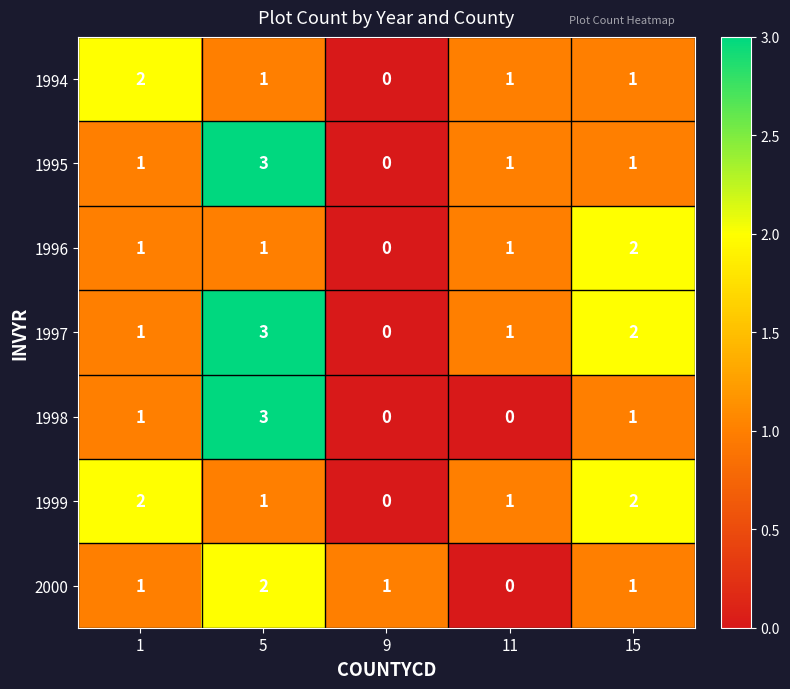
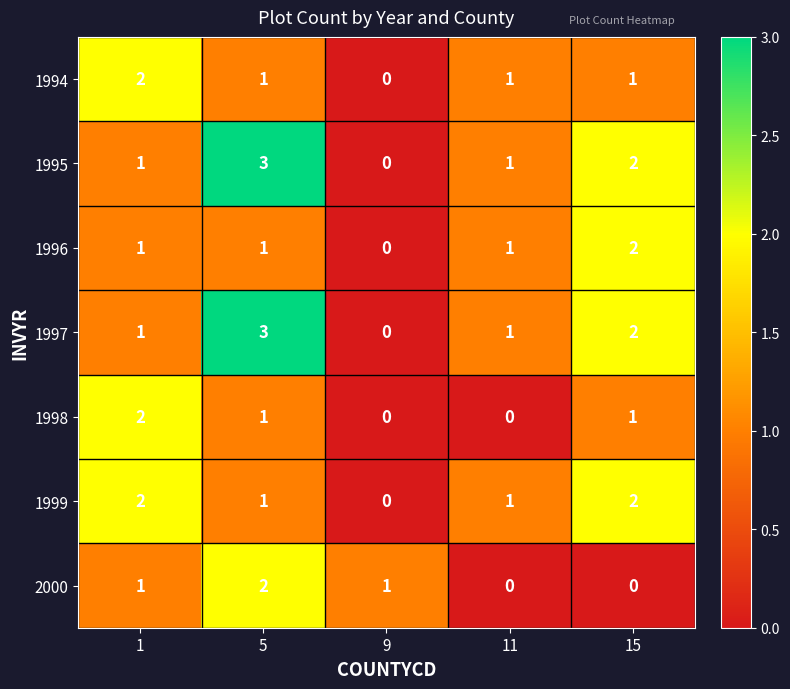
  {
    "1994": {
      "1": 2,
      "5": 1,
      "9": 0,
      "11": 1,
      "15": 1
    },
    "1995": {
      "1": 1,
      "5": 3,
      "9": 0,
      "11": 1,
-     "15": 1
+     "15": 2
    },
    "1996": {
      "1": 1,
      "5": 1,
      "9": 0,
      "11": 1,
      "15": 2
    },
    "1997": {
      "1": 1,
      "5": 3,
      "9": 0,
      "11": 1,
      "15": 2
    },
    "1998": {
-     "1": 1,
-     "5": 3,
+     "1": 2,
+     "5": 1,
      "9": 0,
      "11": 0,
      "15": 1
    },
    "1999": {
      "1": 2,
      "5": 1,
      "9": 0,
      "11": 1,
      "15": 2
    },
    "2000": {
      "1": 1,
      "5": 2,
      "9": 1,
      "11": 0,
-     "15": 1
+     "15": 0
    }
  }
